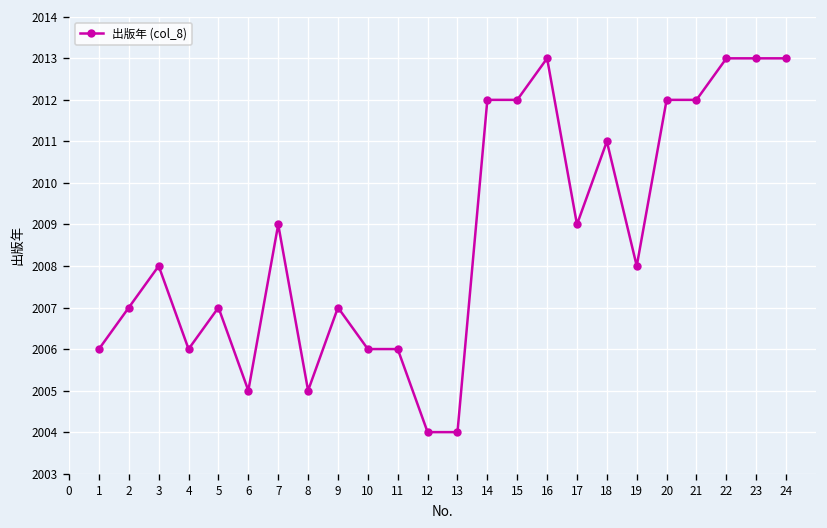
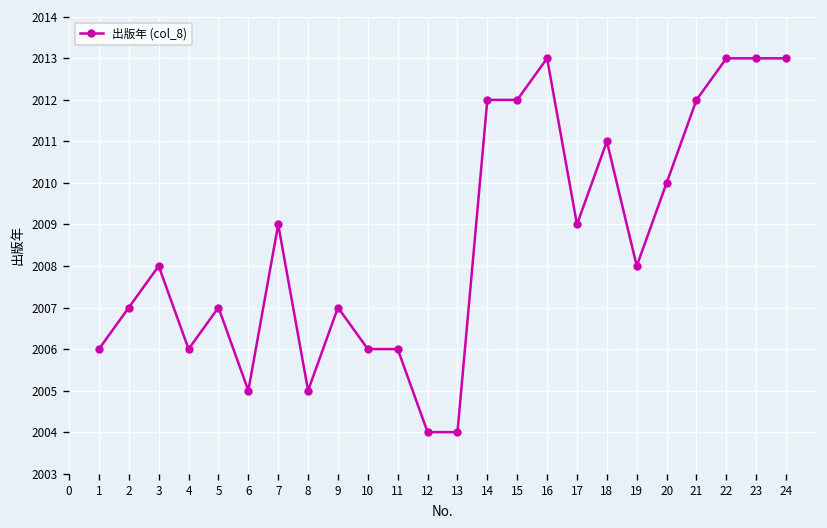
  {
    "1": 2006,
    "2": 2007,
    "3": 2008,
    "4": 2006,
    "5": 2007,
    "6": 2005,
    "7": 2009,
    "8": 2005,
    "9": 2007,
    "10": 2006,
    "11": 2006,
    "12": 2004,
    "13": 2004,
    "14": 2012,
    "15": 2012,
    "16": 2013,
    "17": 2009,
    "18": 2011,
    "19": 2008,
-   "20": 2012,
+   "20": 2010,
    "21": 2012,
    "22": 2013,
    "23": 2013,
    "24": 2013
  }
